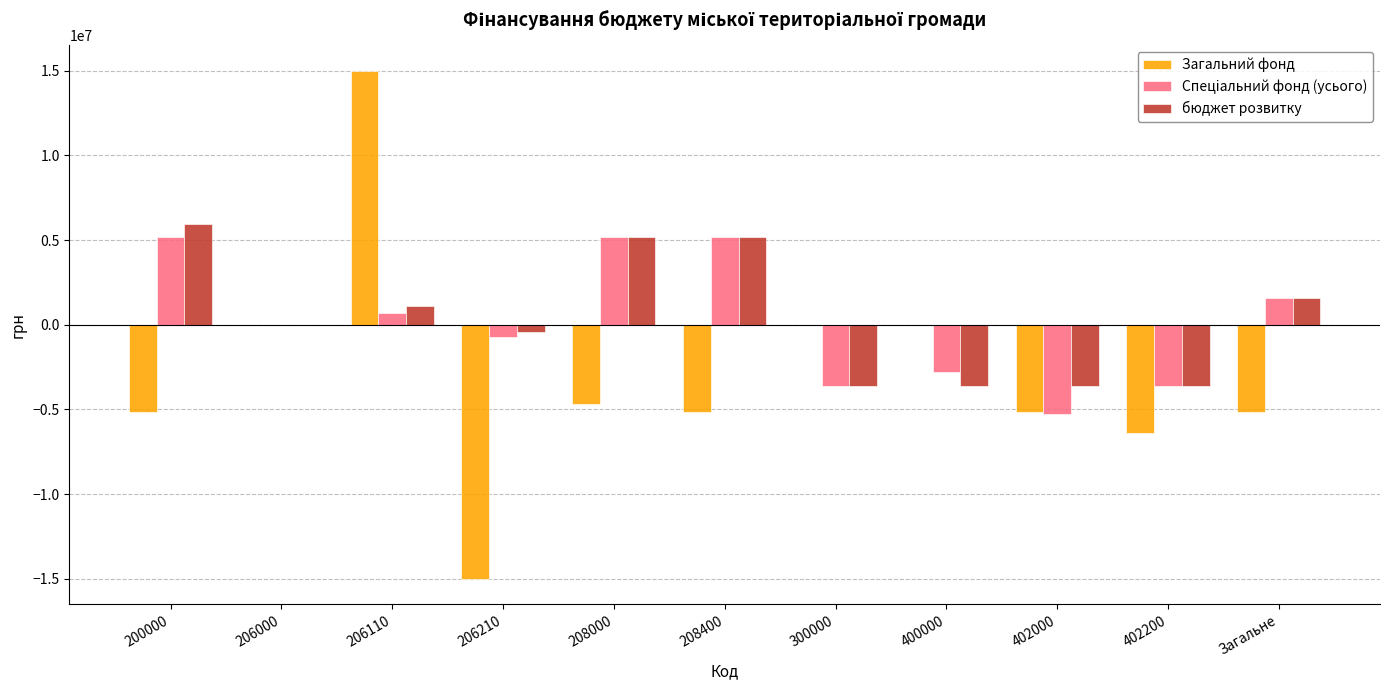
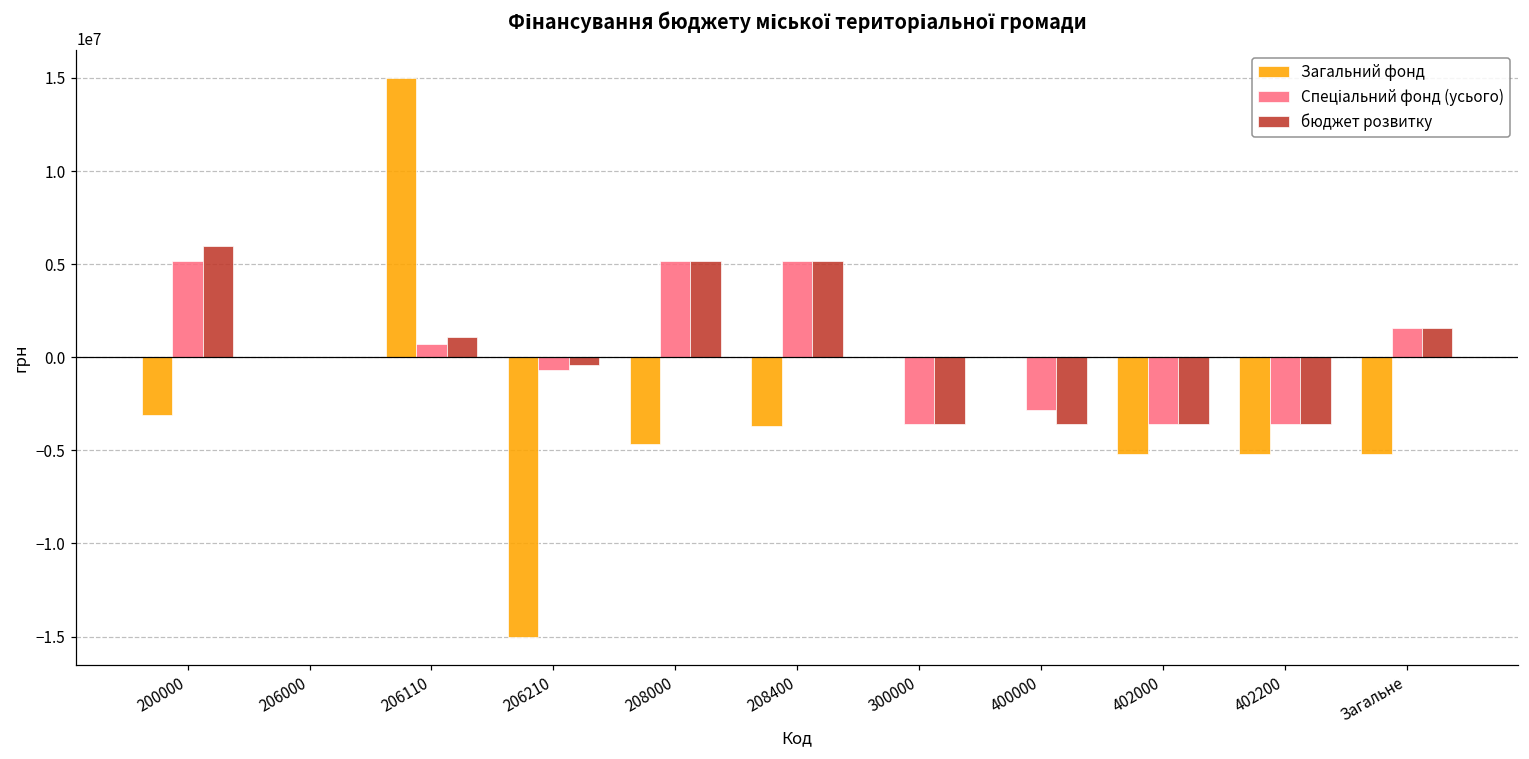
  {
    "Загальний фонд": {
-     "200000": -5200000,
+     "200000": -3100000,
      "206000": 0,
      "206110": 15000000,
      "206210": -15000000,
      "208000": -4700000,
-     "208400": -5200000,
+     "208400": -3700000,
      "300000": 0,
      "400000": 0,
      "402000": -5200000,
-     "402200": -6400000,
+     "402200": -5200000,
      "Загальне": -5200000
    },
    "Спеціальний фонд (усього)": {
      "200000": 5200000,
      "206000": 0,
      "206110": 700000,
      "206210": -700000,
      "208000": 5200000,
      "208400": 5200000,
      "300000": -3600000,
      "400000": -2800000,
-     "402000": -5300000,
+     "402000": -3600000,
      "402200": -3600000,
      "Загальне": 1600000
    },
    "бюджет розвитку": {
      "200000": 6000000,
      "206000": 0,
      "206110": 1100000,
      "206210": -400000,
      "208000": 5200000,
      "208400": 5200000,
      "300000": -3600000,
      "400000": -3600000,
      "402000": -3600000,
      "402200": -3600000,
      "Загальне": 1600000
    }
  }
